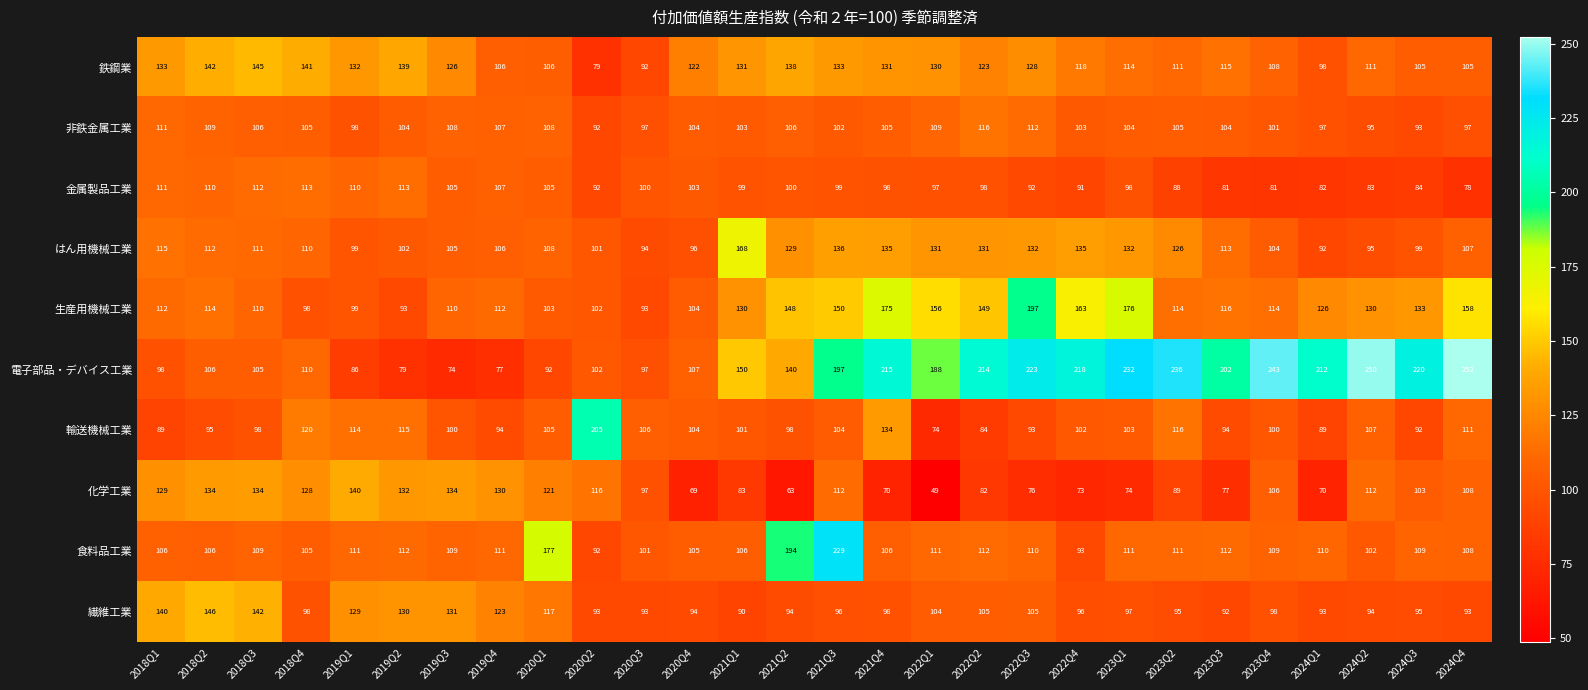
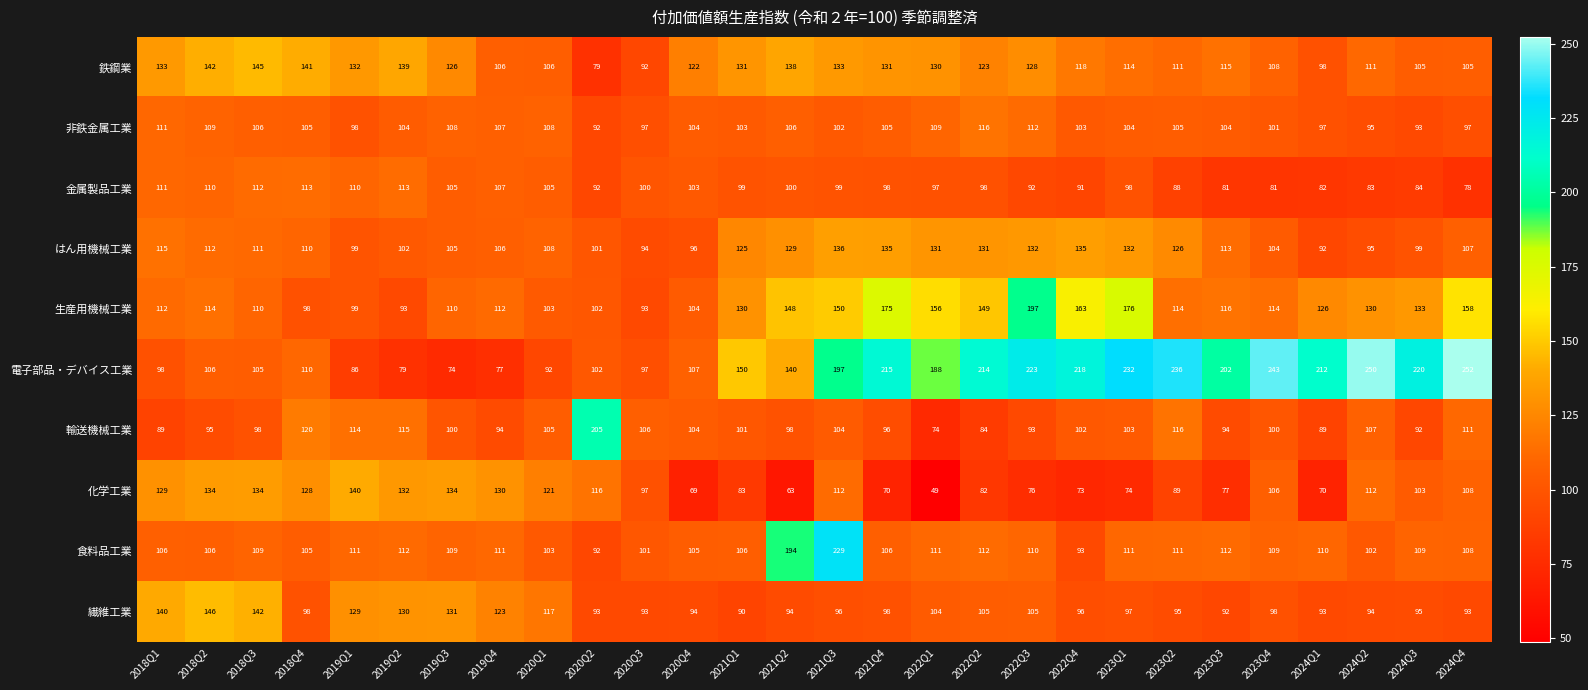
  {
    "はん用機械工業": {
      "2018Q1": 115,
      "2018Q2": 112,
      "2018Q3": 111,
      "2018Q4": 110,
      "2019Q1": 99,
      "2019Q2": 102,
      "2019Q3": 105,
      "2019Q4": 106,
      "2020Q1": 108,
      "2020Q2": 101,
      "2020Q3": 94,
      "2020Q4": 96,
-     "2021Q1": 168,
+     "2021Q1": 125,
      "2021Q2": 129,
      "2021Q3": 136,
      "2021Q4": 135,
      "2022Q1": 131,
      "2022Q2": 131,
      "2022Q3": 132,
      "2022Q4": 135,
      "2023Q1": 132,
      "2023Q2": 126,
      "2023Q3": 113,
      "2023Q4": 104,
      "2024Q1": 92,
      "2024Q2": 95,
      "2024Q3": 99,
      "2024Q4": 107
    },
    "輸送機械工業": {
      "2018Q1": 89,
      "2018Q2": 95,
      "2018Q3": 98,
      "2018Q4": 120,
      "2019Q1": 114,
      "2019Q2": 115,
      "2019Q3": 100,
      "2019Q4": 94,
      "2020Q1": 105,
      "2020Q2": 205,
      "2020Q3": 106,
      "2020Q4": 104,
      "2021Q1": 101,
      "2021Q2": 98,
      "2021Q3": 104,
-     "2021Q4": 134,
+     "2021Q4": 96,
      "2022Q1": 74,
      "2022Q2": 84,
      "2022Q3": 93,
      "2022Q4": 102,
      "2023Q1": 103,
      "2023Q2": 116,
      "2023Q3": 94,
      "2023Q4": 100,
      "2024Q1": 89,
      "2024Q2": 107,
      "2024Q3": 92,
      "2024Q4": 111
    },
    "食料品工業": {
      "2018Q1": 106,
      "2018Q2": 106,
      "2018Q3": 109,
      "2018Q4": 105,
      "2019Q1": 111,
      "2019Q2": 112,
      "2019Q3": 109,
      "2019Q4": 111,
-     "2020Q1": 177,
+     "2020Q1": 103,
      "2020Q2": 92,
      "2020Q3": 101,
      "2020Q4": 105,
      "2021Q1": 106,
      "2021Q2": 194,
      "2021Q3": 229,
      "2021Q4": 106,
      "2022Q1": 111,
      "2022Q2": 112,
      "2022Q3": 110,
      "2022Q4": 93,
      "2023Q1": 111,
      "2023Q2": 111,
      "2023Q3": 112,
      "2023Q4": 109,
      "2024Q1": 110,
      "2024Q2": 102,
      "2024Q3": 109,
      "2024Q4": 108
    }
  }
